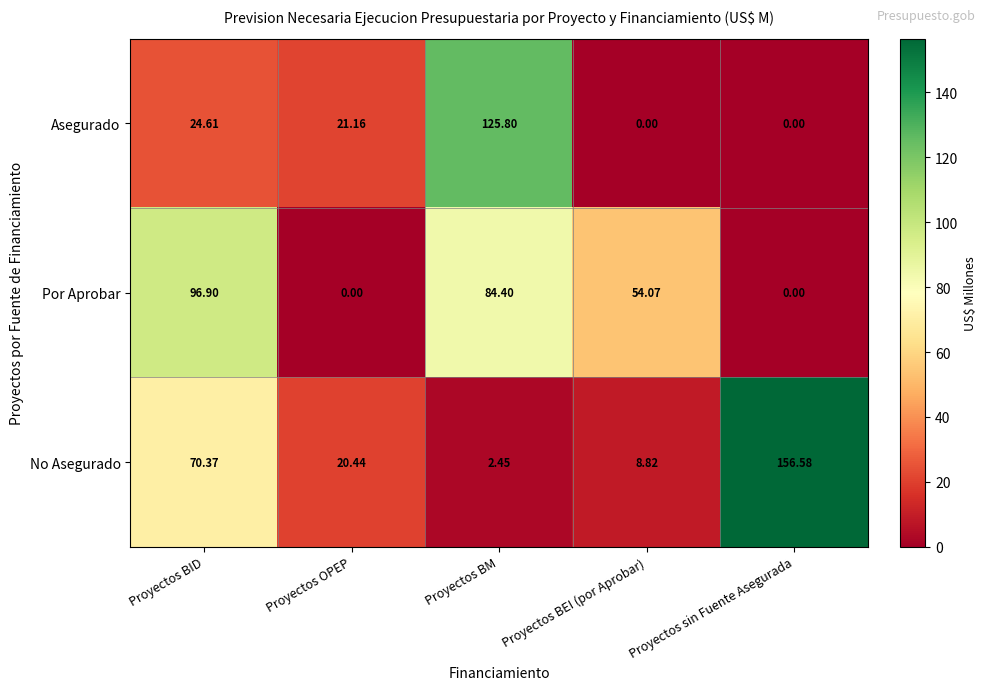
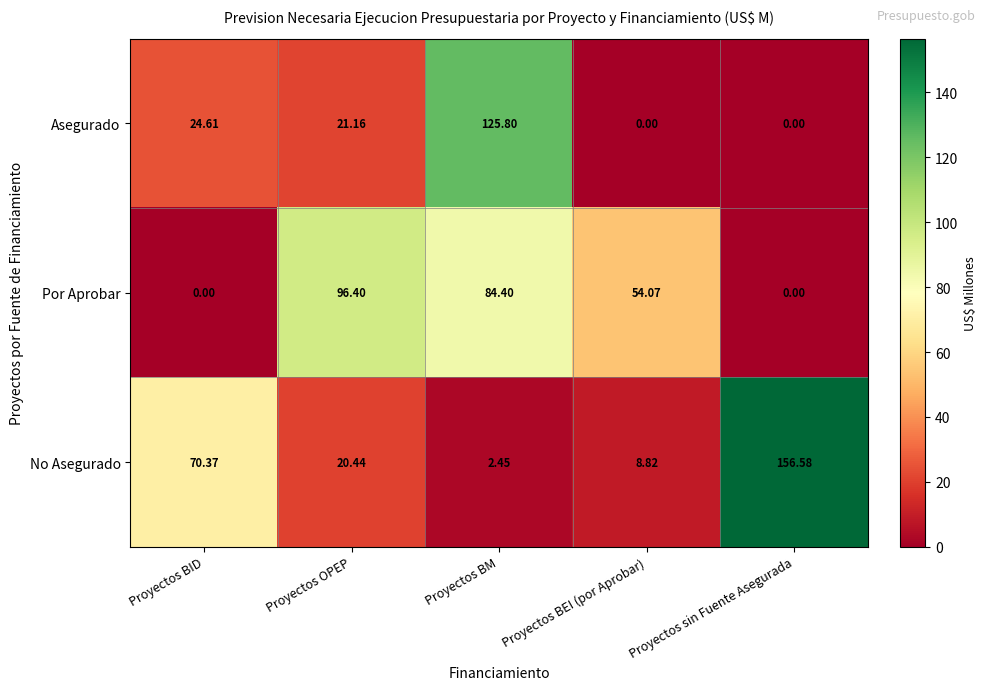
  {
    "Asegurado": {
      "Proyectos BID": 24.61,
      "Proyectos OPEP": 21.16,
      "Proyectos BM": 125.80,
      "Proyectos BEI (por Aprobar)": 0.00,
      "Proyectos sin Fuente Asegurada": 0.00
    },
    "Por Aprobar": {
-     "Proyectos BID": 96.90,
-     "Proyectos OPEP": 0.00,
+     "Proyectos BID": 0.00,
+     "Proyectos OPEP": 96.40,
      "Proyectos BM": 84.40,
      "Proyectos BEI (por Aprobar)": 54.07,
      "Proyectos sin Fuente Asegurada": 0.00
    },
    "No Asegurado": {
      "Proyectos BID": 70.37,
      "Proyectos OPEP": 20.44,
      "Proyectos BM": 2.45,
      "Proyectos BEI (por Aprobar)": 8.82,
      "Proyectos sin Fuente Asegurada": 156.58
    }
  }
